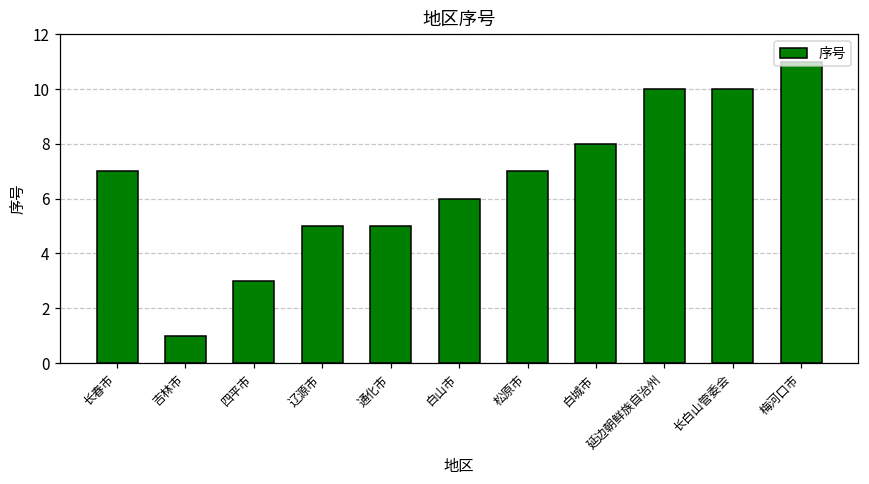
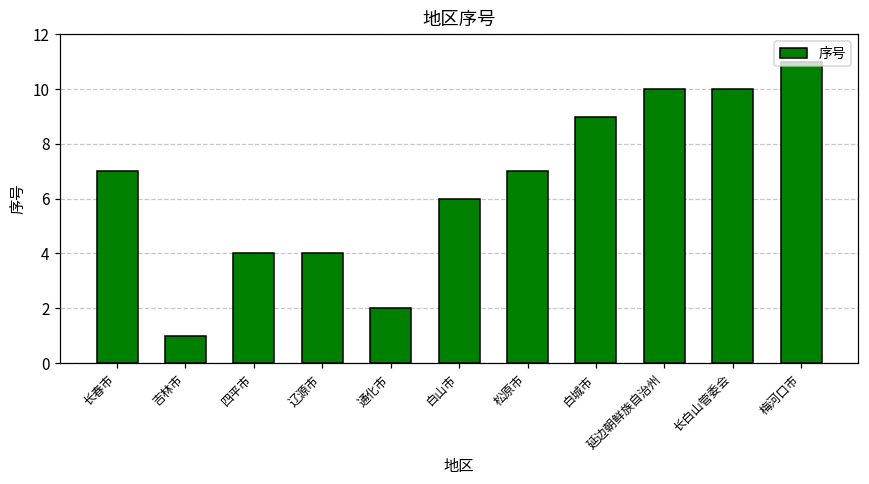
  {
    "长春市": 7,
    "吉林市": 1,
-   "四平市": 3,
-   "辽源市": 5,
-   "通化市": 5,
+   "四平市": 4,
+   "辽源市": 4,
+   "通化市": 2,
    "白山市": 6,
    "松原市": 7,
-   "白城市": 8,
+   "白城市": 9,
    "延边朝鲜族自治州": 10,
    "长白山管委会": 10
  }
